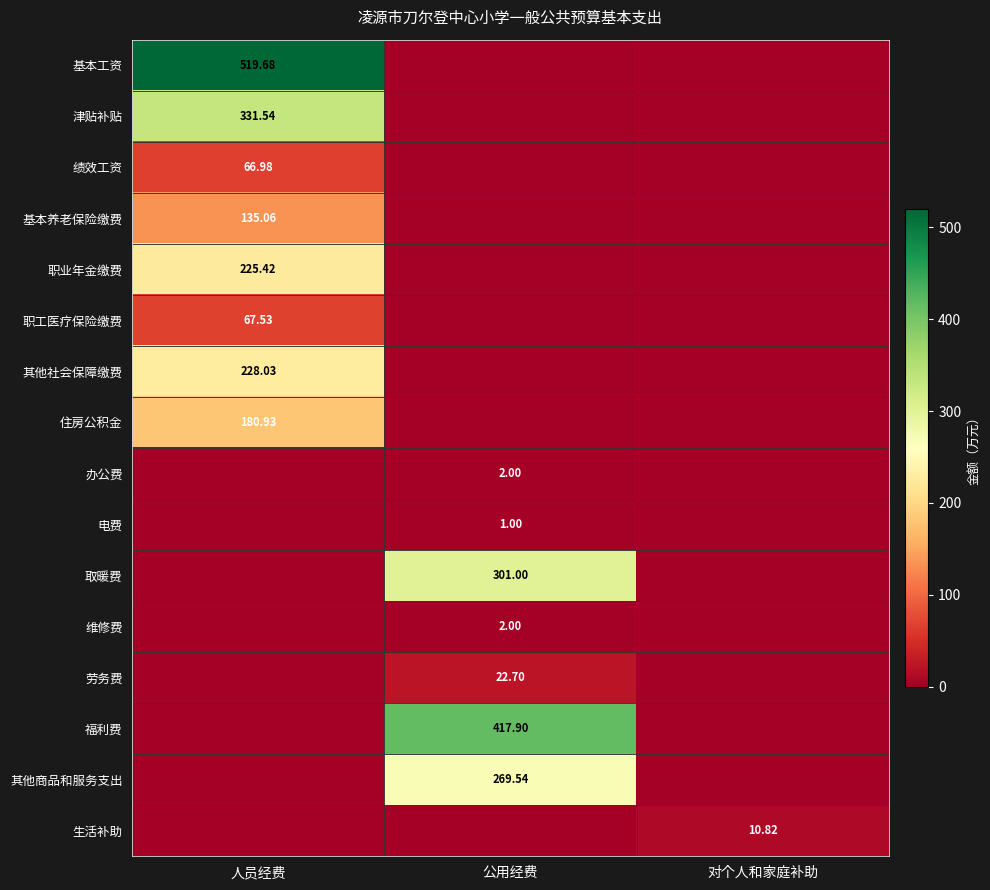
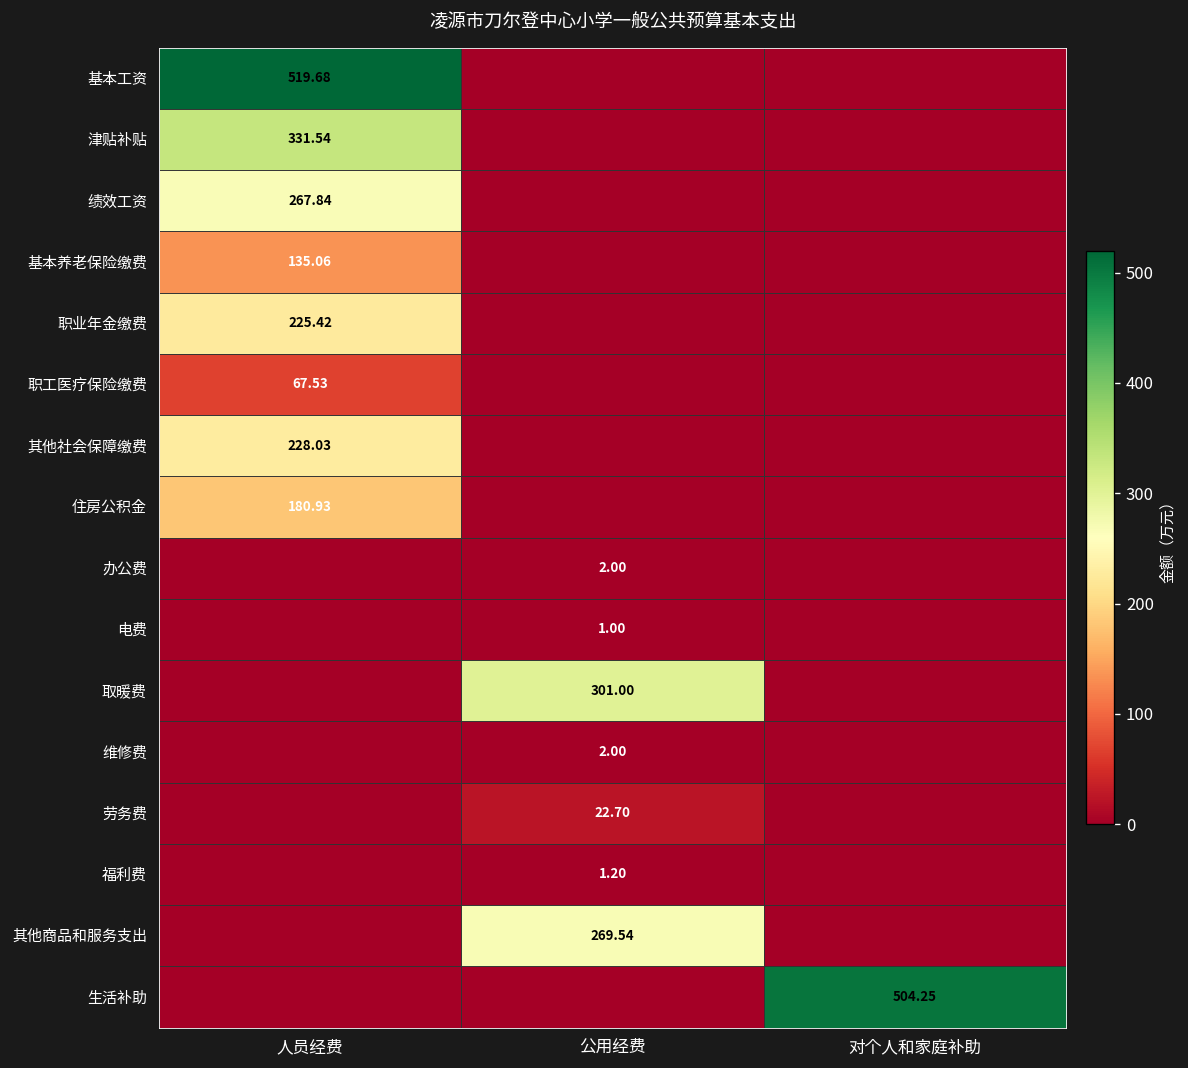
  {
    "基本工资": {
      "人员经费": 519.68
    },
    "津贴补贴": {
      "人员经费": 331.54
    },
    "绩效工资": {
-     "人员经费": 66.98
+     "人员经费": 267.84
    },
    "基本养老保险缴费": {
      "人员经费": 135.06
    },
    "职业年金缴费": {
      "人员经费": 225.42
    },
    "职工医疗保险缴费": {
      "人员经费": 67.53
    },
    "其他社会保障缴费": {
      "人员经费": 228.03
    },
    "住房公积金": {
      "人员经费": 180.93
    },
    "办公费": {
      "公用经费": 2.00
    },
    "电费": {
      "公用经费": 1.00
    },
    "取暖费": {
      "公用经费": 301.00
    },
    "维修费": {
      "公用经费": 2.00
    },
    "劳务费": {
      "公用经费": 22.70
    },
    "福利费": {
-     "公用经费": 417.90
+     "公用经费": 1.20
    },
    "其他商品和服务支出": {
      "公用经费": 269.54
    },
    "生活补助": {
-     "对个人和家庭补助": 10.82
+     "对个人和家庭补助": 504.25
    }
  }
